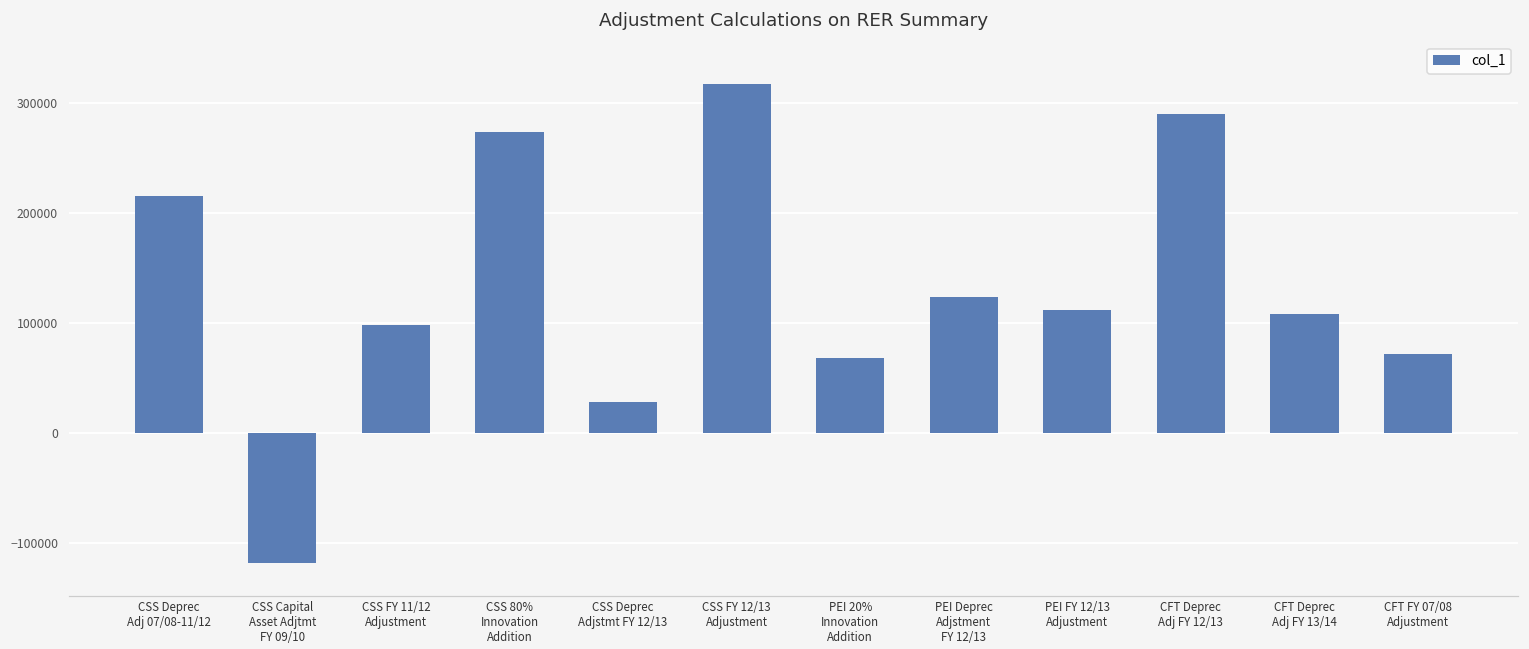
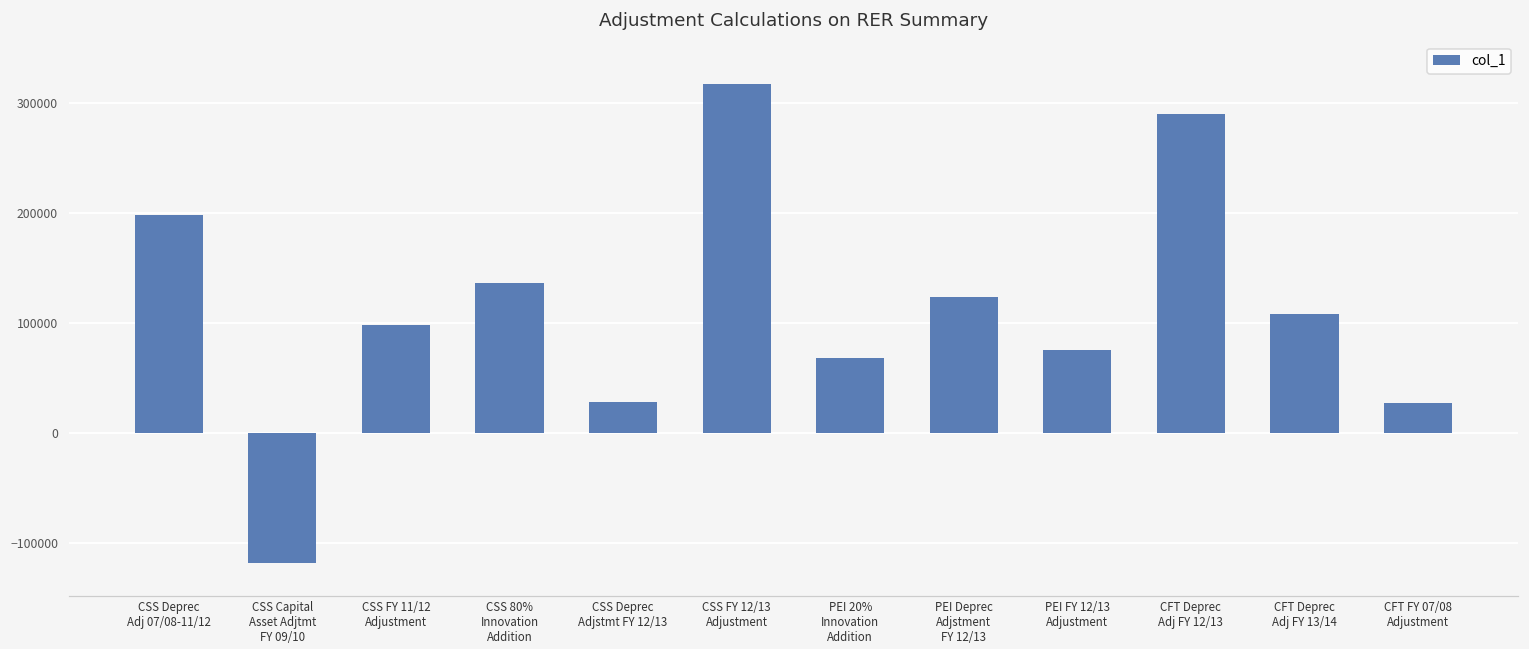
  {
-   "CSS Deprec Adj 07/08-11/12": 220000,
+   "CSS Deprec Adj 07/08-11/12": 200000,
    "CSS Capital Asset Adjtmt FY 09/10": -120000,
    "CSS FY 11/12 Adjustment": 100000,
-   "CSS 80% Innovation Addition": 270000,
+   "CSS 80% Innovation Addition": 140000,
    "CSS Deprec Adjstmt FY 12/13": 30000,
    "CSS FY 12/13 Adjustment": 320000,
    "PEI 20% Innovation Addition": 70000,
    "PEI Deprec Adjstment FY 12/13": 120000,
-   "PEI FY 12/13 Adjustment": 110000,
+   "PEI FY 12/13 Adjustment": 80000,
    "CFT Deprec Adj FY 12/13": 290000,
    "CFT Deprec Adj FY 13/14": 110000,
-   "CFT FY 07/08 Adjustment": 70000
+   "CFT FY 07/08 Adjustment": 30000
  }
